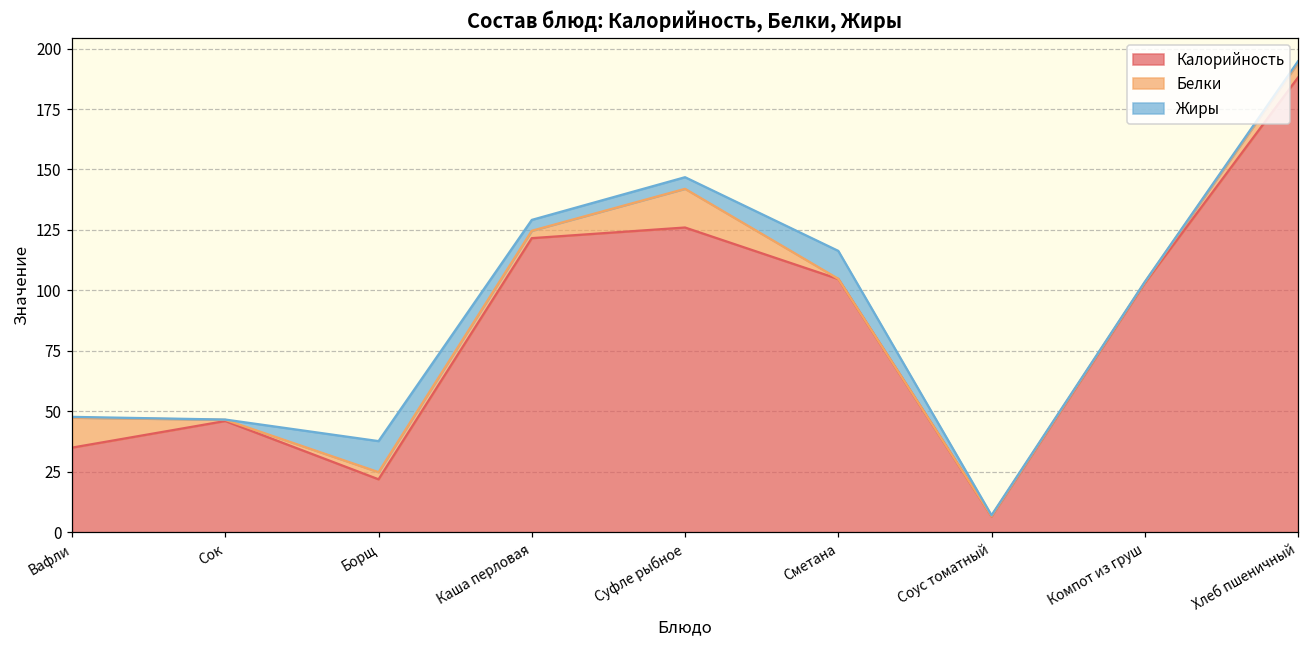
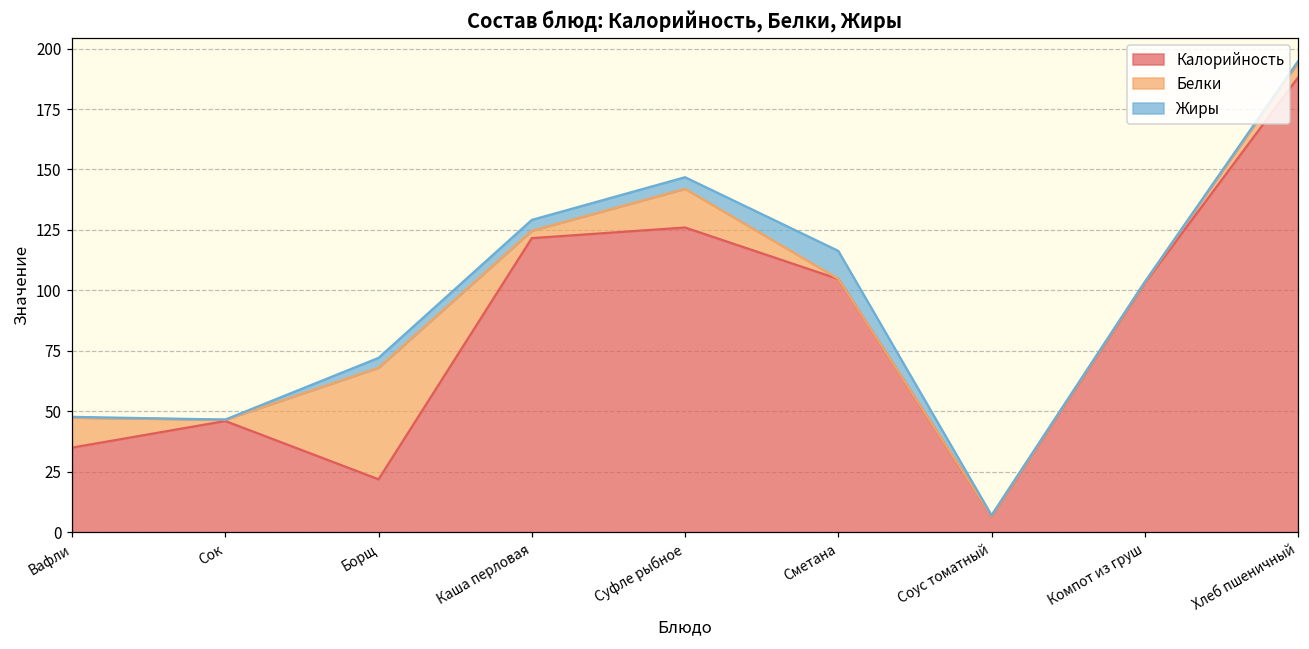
  {
    "Калорийность": {
      "Вафли": 35,
      "Борщ": 22,
      "Каша перловая": 122,
      "Суфле рыбное": 126,
      "Хлеб пшеничный": 188
    },
    "Белки": {
-     "Борщ": 3,
+     "Борщ": 46,
      "Каша перловая": 3,
      "Суфле рыбное": 16
    },
    "Жиры": {
-     "Борщ": 13,
+     "Борщ": 4,
      "Каша перловая": 4,
      "Суфле рыбное": 5,
      "Сметана": 12
    }
  }
